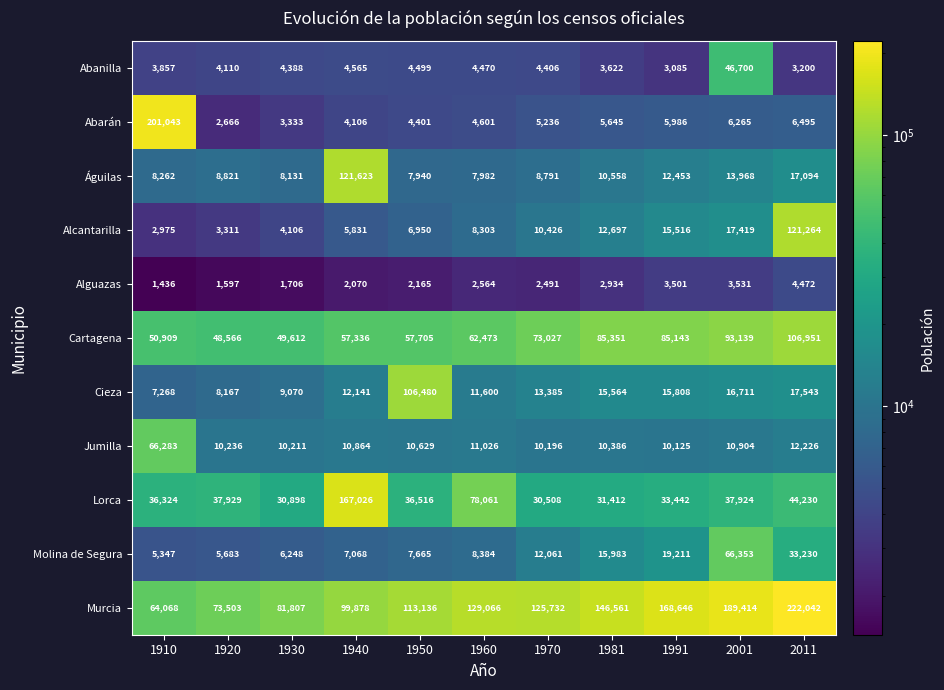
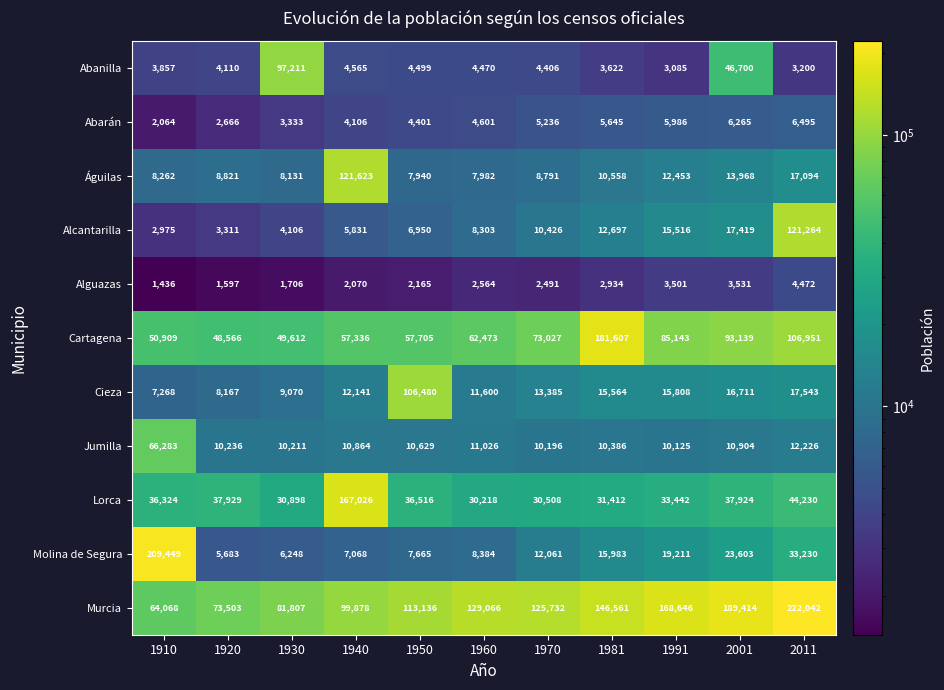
  {
    "Abanilla": {
      "1910": "3,857",
      "1920": "4,110",
-     "1930": "4,388",
+     "1930": "97,211",
      "1940": "4,565",
      "1950": "4,499",
      "1960": "4,470",
      "1970": "4,406",
      "1981": "3,622",
      "1991": "3,085",
      "2001": "46,700",
      "2011": "3,200"
    },
    "Abarán": {
-     "1910": "201,043",
+     "1910": "2,064",
      "1920": "2,666",
      "1930": "3,333",
      "1940": "4,106",
      "1950": "4,401",
      "1960": "4,601",
      "1970": "5,236",
      "1981": "5,645",
      "1991": "5,986",
      "2001": "6,265",
      "2011": "6,495"
    },
    "Águilas": {
      "1910": "8,262",
      "1920": "8,821",
      "1930": "8,131",
      "1940": "121,623",
      "1950": "7,940",
      "1960": "7,982",
      "1970": "8,791",
      "1981": "10,558",
      "1991": "12,453",
      "2001": "13,968",
      "2011": "17,094"
    },
    "Alcantarilla": {
      "1910": "2,975",
      "1920": "3,311",
      "1930": "4,106",
      "1940": "5,831",
      "1950": "6,950",
      "1960": "8,303",
      "1970": "10,426",
      "1981": "12,697",
      "1991": "15,516",
      "2001": "17,419",
      "2011": "121,264"
    },
    "Alguazas": {
      "1910": "1,436",
      "1920": "1,597",
      "1930": "1,706",
      "1940": "2,070",
      "1950": "2,165",
      "1960": "2,564",
      "1970": "2,491",
      "1981": "2,934",
      "1991": "3,501",
      "2001": "3,531",
      "2011": "4,472"
    },
    "Cartagena": {
      "1910": "50,909",
      "1920": "48,566",
      "1930": "49,612",
      "1940": "57,336",
      "1950": "57,705",
      "1960": "62,473",
      "1970": "73,027",
-     "1981": "85,351",
+     "1981": "181,607",
      "1991": "85,143",
      "2001": "93,139",
      "2011": "106,951"
    },
    "Cieza": {
      "1910": "7,268",
      "1920": "8,167",
      "1930": "9,070",
      "1940": "12,141",
      "1950": "106,480",
      "1960": "11,600",
      "1970": "13,385",
      "1981": "15,564",
      "1991": "15,808",
      "2001": "16,711",
      "2011": "17,543"
    },
    "Jumilla": {
      "1910": "66,283",
      "1920": "10,236",
      "1930": "10,211",
      "1940": "10,864",
      "1950": "10,629",
      "1960": "11,026",
      "1970": "10,196",
      "1981": "10,386",
      "1991": "10,125",
      "2001": "10,904",
      "2011": "12,226"
    },
    "Lorca": {
      "1910": "36,324",
      "1920": "37,929",
      "1930": "30,898",
      "1940": "167,026",
      "1950": "36,516",
-     "1960": "78,061",
+     "1960": "30,218",
      "1970": "30,508",
      "1981": "31,412",
      "1991": "33,442",
      "2001": "37,924",
      "2011": "44,230"
    },
    "Molina de Segura": {
-     "1910": "5,347",
+     "1910": "209,449",
      "1920": "5,683",
      "1930": "6,248",
      "1940": "7,068",
      "1950": "7,665",
      "1960": "8,384",
      "1970": "12,061",
      "1981": "15,983",
      "1991": "19,211",
-     "2001": "66,353",
+     "2001": "23,603",
      "2011": "33,230"
    },
    "Murcia": {
      "1910": "64,068",
      "1920": "73,503",
      "1930": "81,807",
      "1940": "99,878",
      "1950": "113,136",
      "1960": "129,066",
      "1970": "125,732",
      "1981": "146,561",
      "1991": "168,646",
      "2001": "189,414",
      "2011": "222,042"
    }
  }
